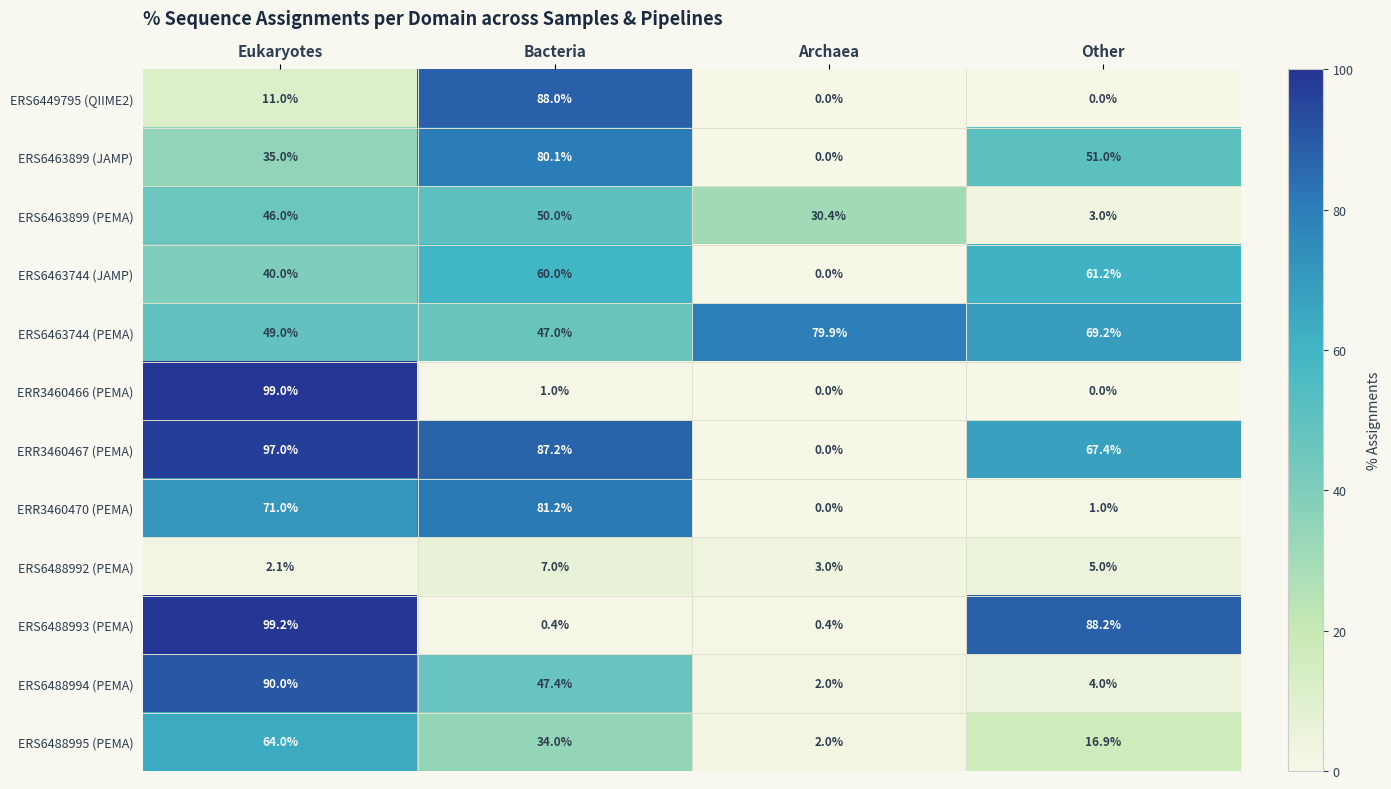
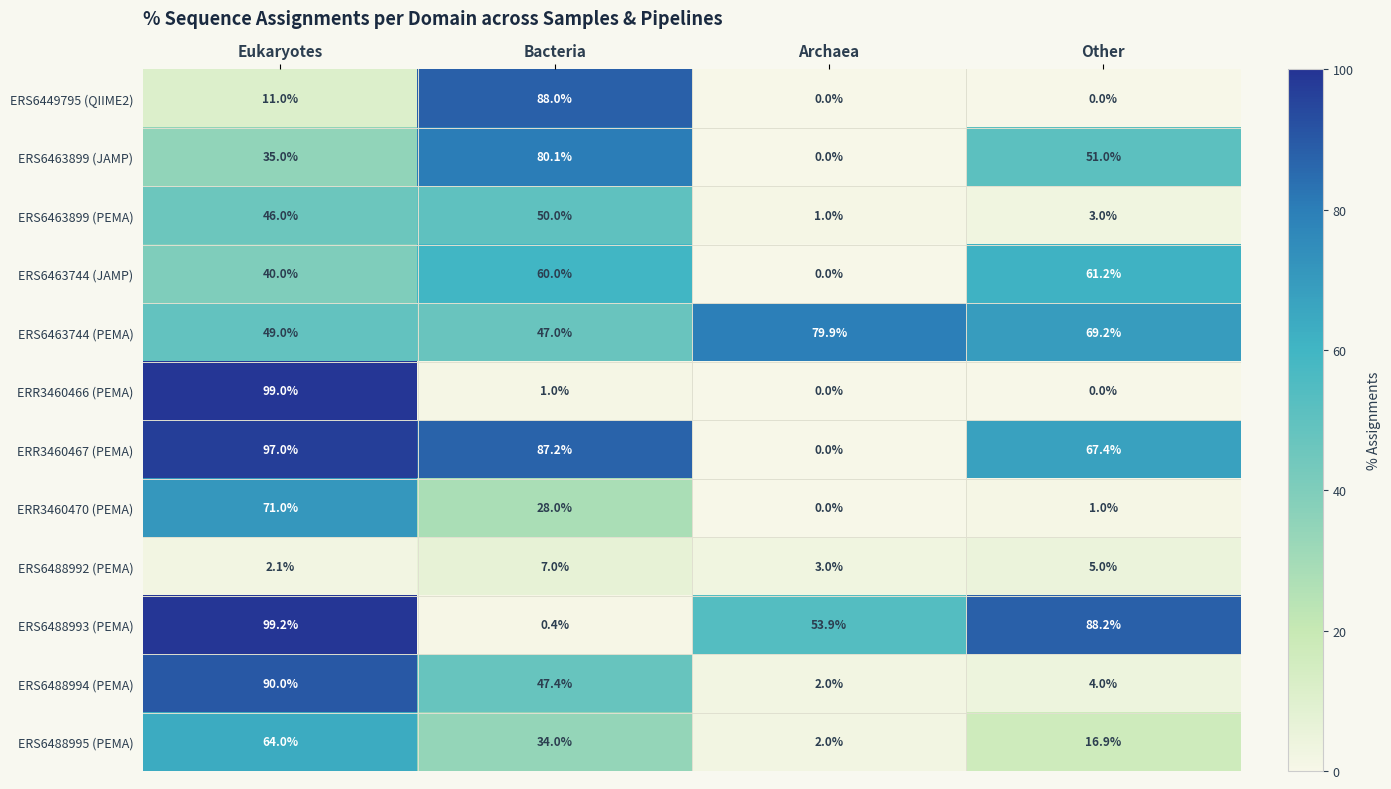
  {
    "ERS6449795 (QIIME2)": {
      "Eukaryotes": "11.0%",
      "Bacteria": "88.0%",
      "Archaea": "0.0%",
      "Other": "0.0%"
    },
    "ERS6463899 (JAMP)": {
      "Eukaryotes": "35.0%",
      "Bacteria": "80.1%",
      "Archaea": "0.0%",
      "Other": "51.0%"
    },
    "ERS6463899 (PEMA)": {
      "Eukaryotes": "46.0%",
      "Bacteria": "50.0%",
-     "Archaea": "30.4%",
+     "Archaea": "1.0%",
      "Other": "3.0%"
    },
    "ERS6463744 (JAMP)": {
      "Eukaryotes": "40.0%",
      "Bacteria": "60.0%",
      "Archaea": "0.0%",
      "Other": "61.2%"
    },
    "ERS6463744 (PEMA)": {
      "Eukaryotes": "49.0%",
      "Bacteria": "47.0%",
      "Archaea": "79.9%",
      "Other": "69.2%"
    },
    "ERR3460466 (PEMA)": {
      "Eukaryotes": "99.0%",
      "Bacteria": "1.0%",
      "Archaea": "0.0%",
      "Other": "0.0%"
    },
    "ERR3460467 (PEMA)": {
      "Eukaryotes": "97.0%",
      "Bacteria": "87.2%",
      "Archaea": "0.0%",
      "Other": "67.4%"
    },
    "ERR3460470 (PEMA)": {
      "Eukaryotes": "71.0%",
-     "Bacteria": "81.2%",
+     "Bacteria": "28.0%",
      "Archaea": "0.0%",
      "Other": "1.0%"
    },
    "ERS6488992 (PEMA)": {
      "Eukaryotes": "2.1%",
      "Bacteria": "7.0%",
      "Archaea": "3.0%",
      "Other": "5.0%"
    },
    "ERS6488993 (PEMA)": {
      "Eukaryotes": "99.2%",
      "Bacteria": "0.4%",
-     "Archaea": "0.4%",
+     "Archaea": "53.9%",
      "Other": "88.2%"
    },
    "ERS6488994 (PEMA)": {
      "Eukaryotes": "90.0%",
      "Bacteria": "47.4%",
      "Archaea": "2.0%",
      "Other": "4.0%"
    },
    "ERS6488995 (PEMA)": {
      "Eukaryotes": "64.0%",
      "Bacteria": "34.0%",
      "Archaea": "2.0%",
      "Other": "16.9%"
    }
  }
